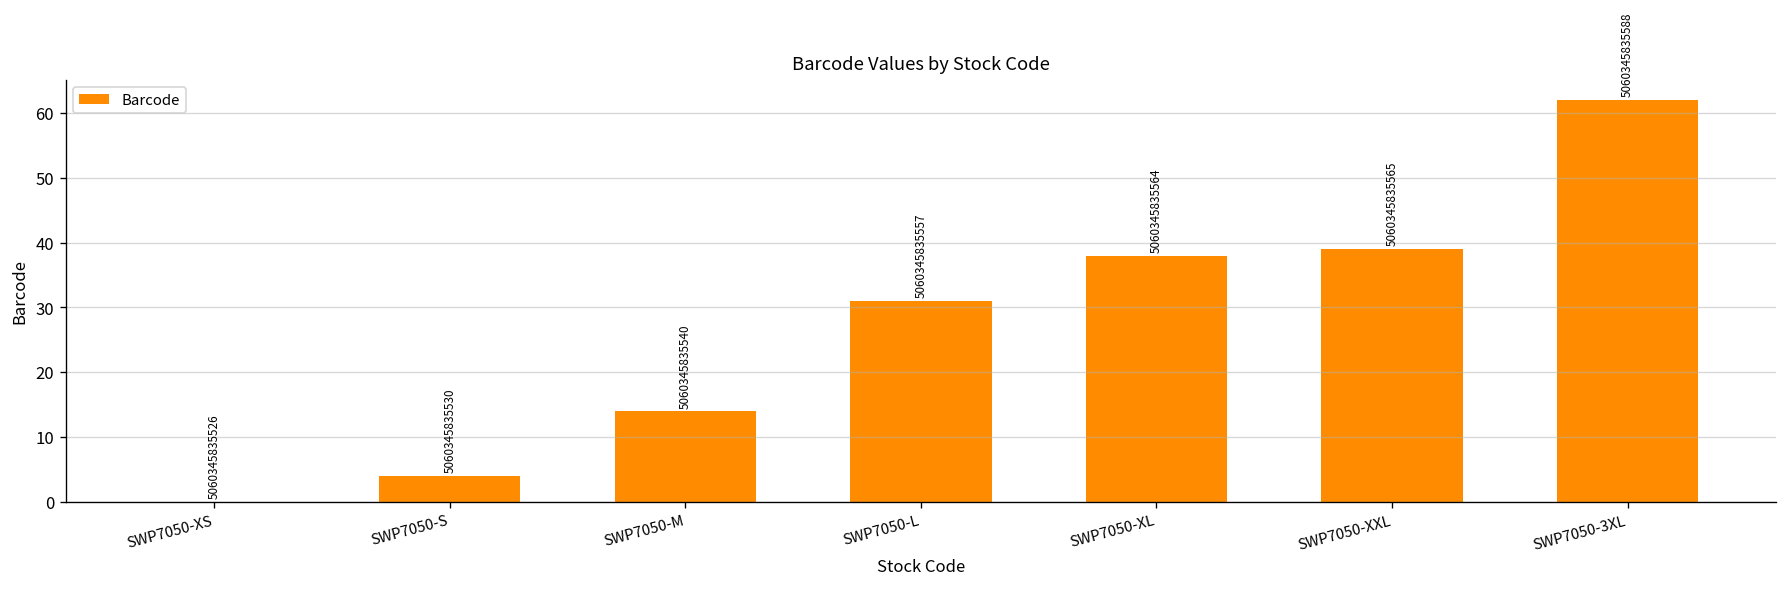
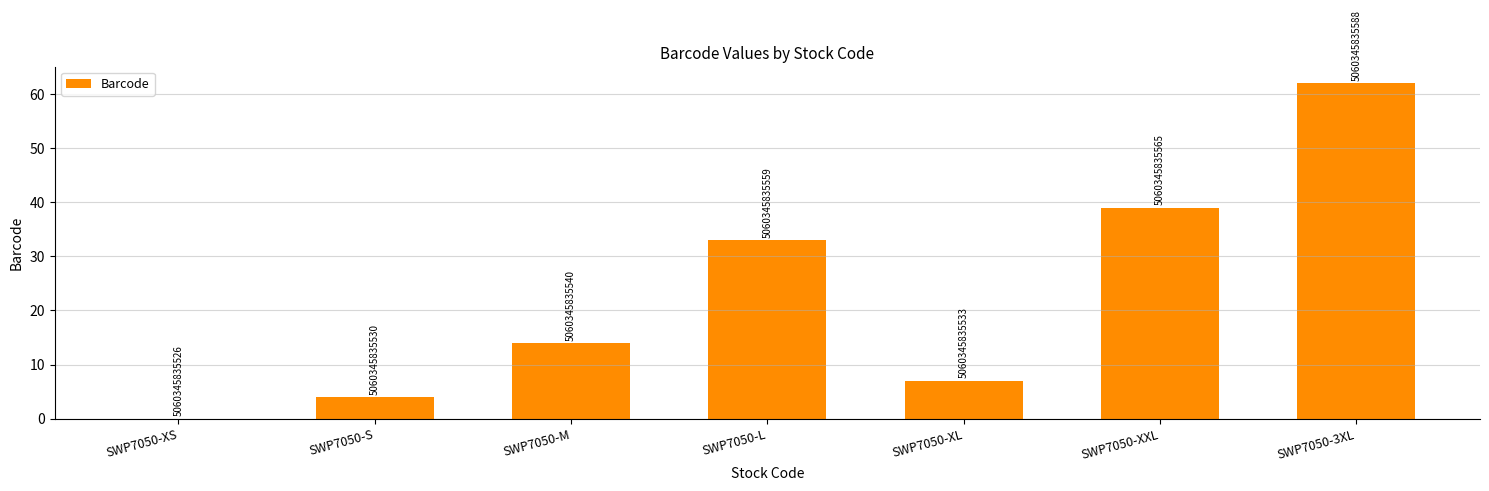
  {
-   "SWP7050-L": 5060345835557,
-   "SWP7050-XL": 5060345835564
+   "SWP7050-L": 5060345835559,
+   "SWP7050-XL": 5060345835533
  }
